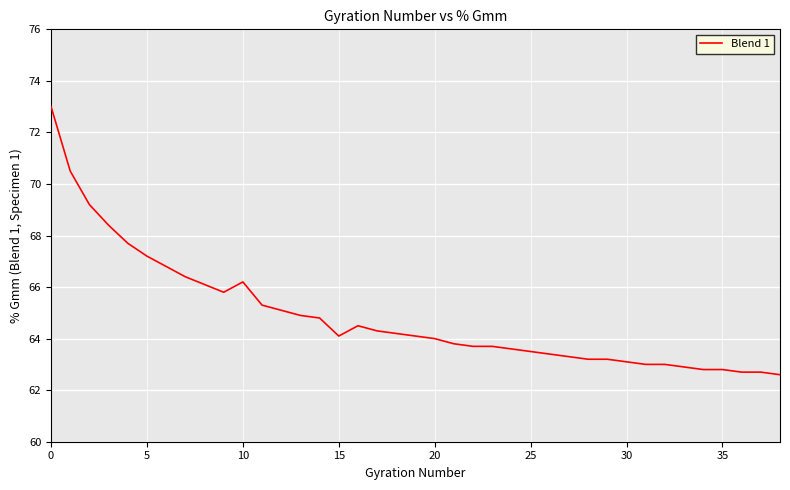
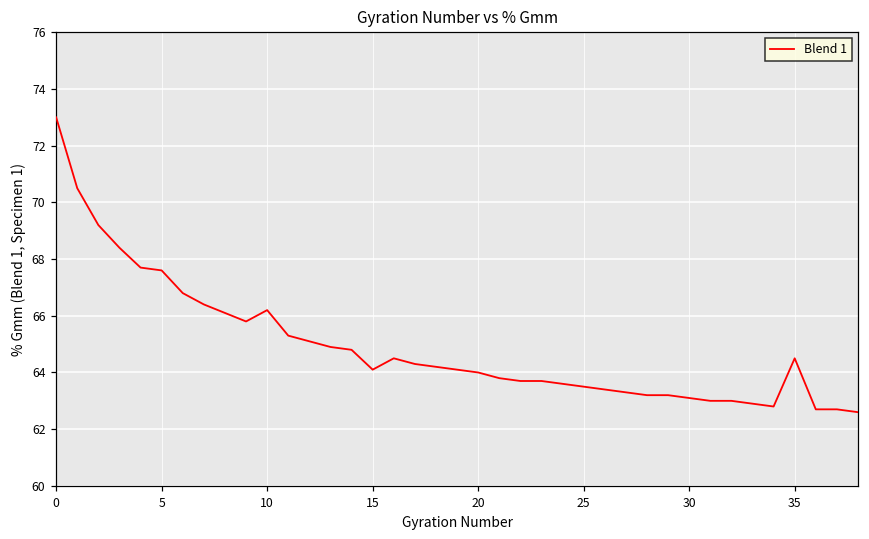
  {
    "0": 73.0,
-   "5": 67.2,
+   "5": 67.6,
    "10": 66.2,
    "15": 64.1,
    "20": 64.0,
    "25": 63.5,
    "30": 63.1,
-   "35": 62.8
+   "35": 64.5
  }
